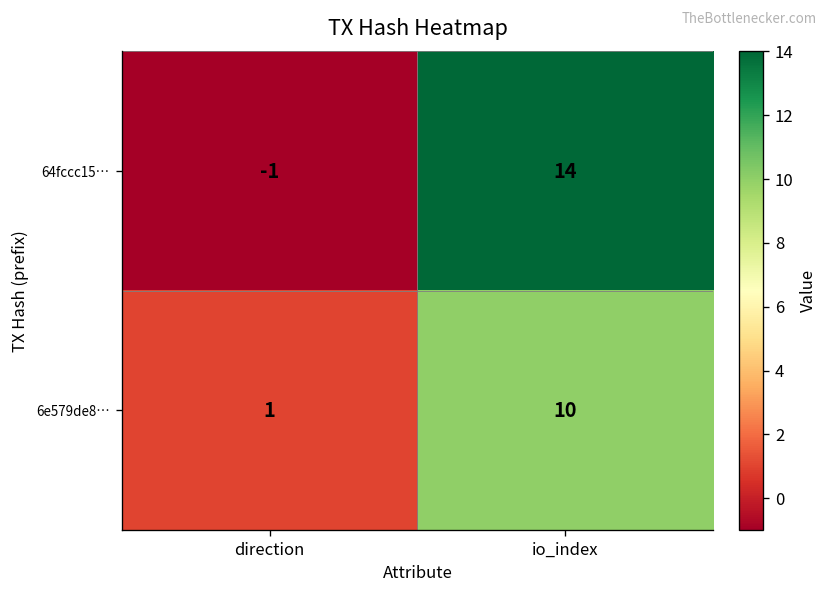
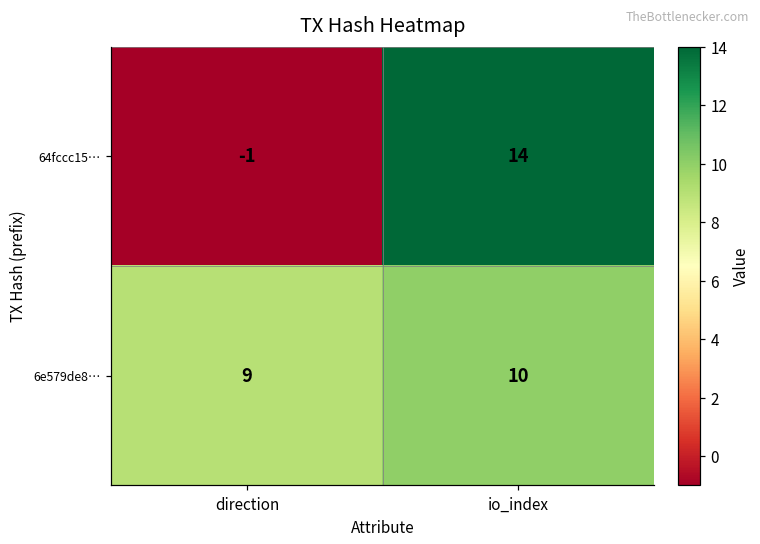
  {
    "64fccc15…": {
      "direction": -1,
      "io_index": 14
    },
    "6e579de8…": {
-     "direction": 1,
+     "direction": 9,
      "io_index": 10
    }
  }
